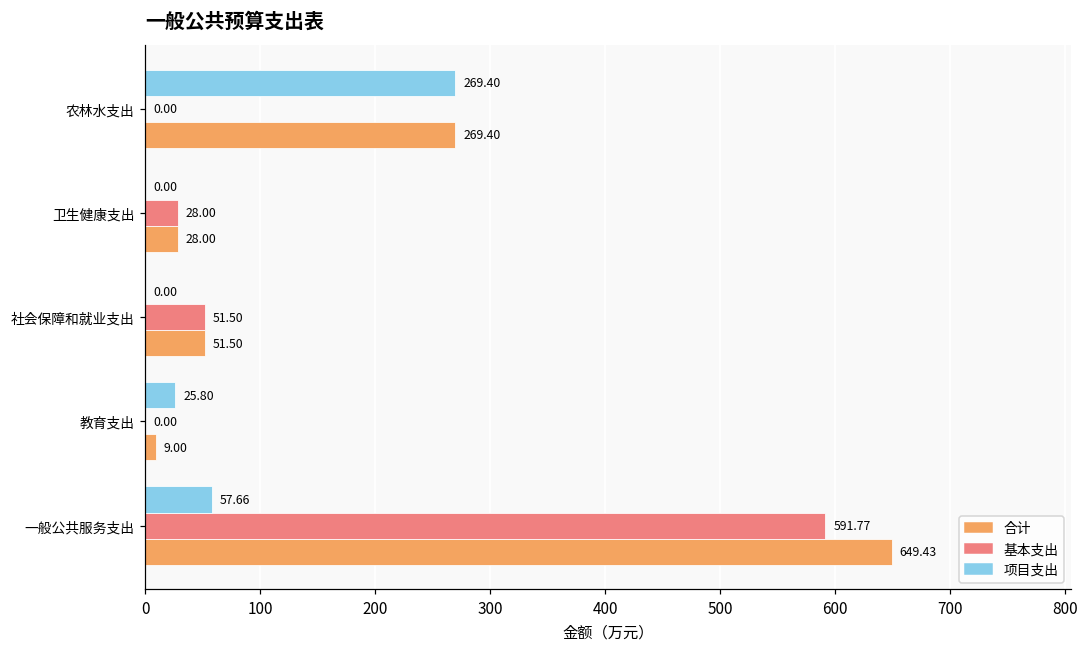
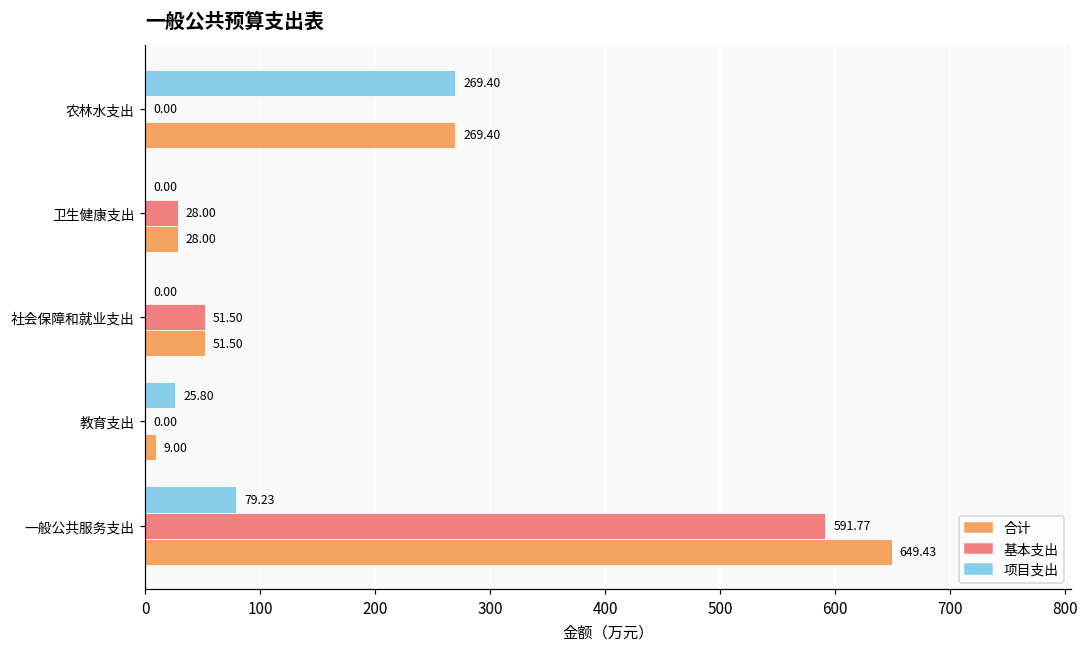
  {
    "项目支出": {
      "农林水支出": 269.40,
      "卫生健康支出": 0.00,
      "社会保障和就业支出": 0.00,
      "教育支出": 25.80,
-     "一般公共服务支出": 57.66
+     "一般公共服务支出": 79.23
    }
  }
